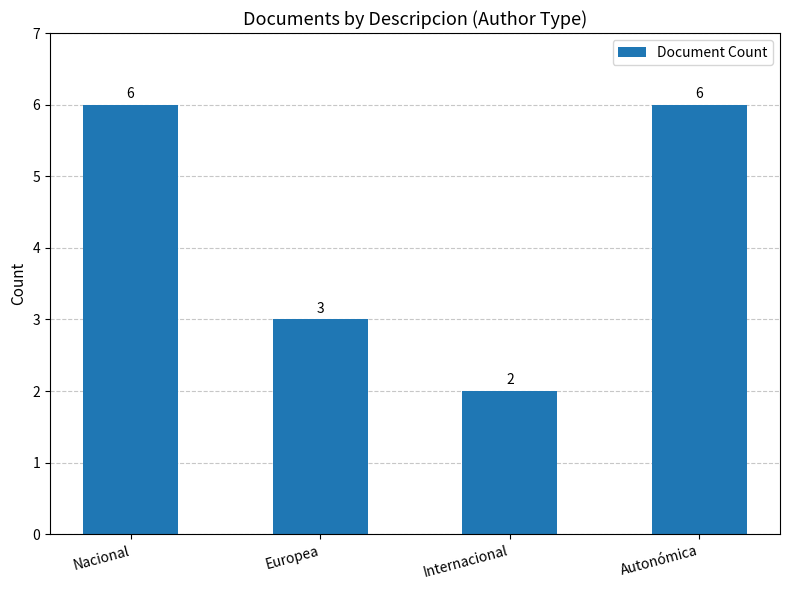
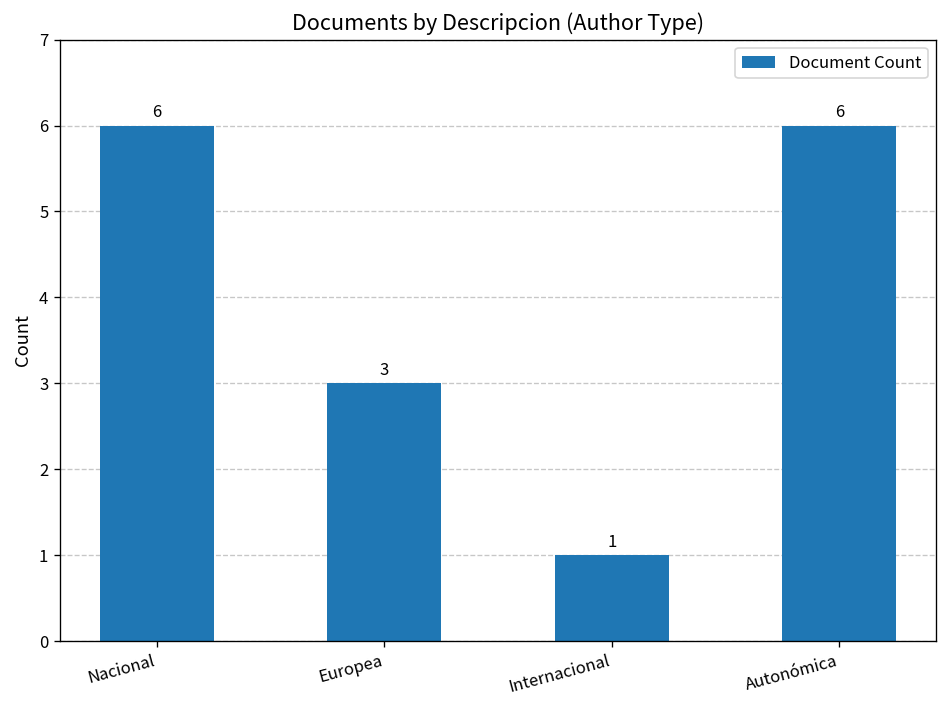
  {
    "Nacional": 6,
    "Europea": 3,
-   "Internacional": 2,
+   "Internacional": 1,
    "Autonómica": 6
  }
